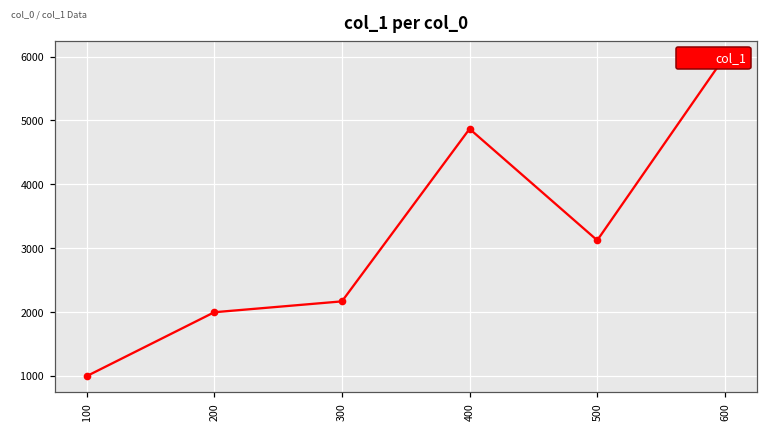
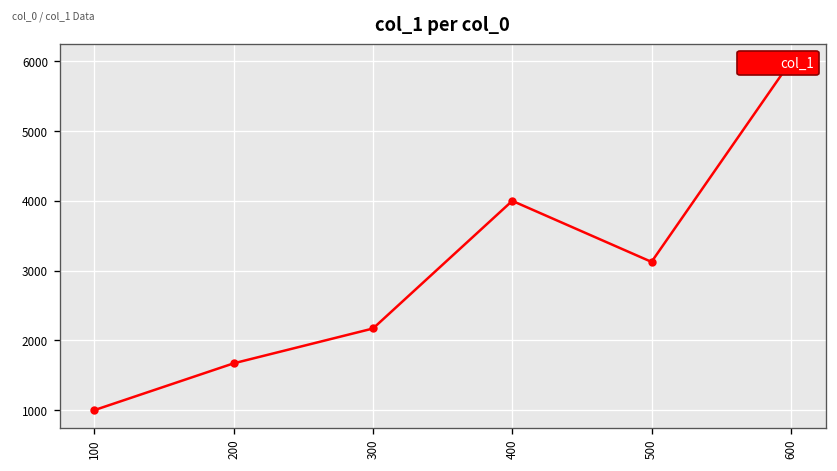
  {
    "100": 1000,
-   "200": 2000,
+   "200": 1700,
    "300": 2200,
-   "400": 4900,
+   "400": 4000,
    "500": 3100
  }
